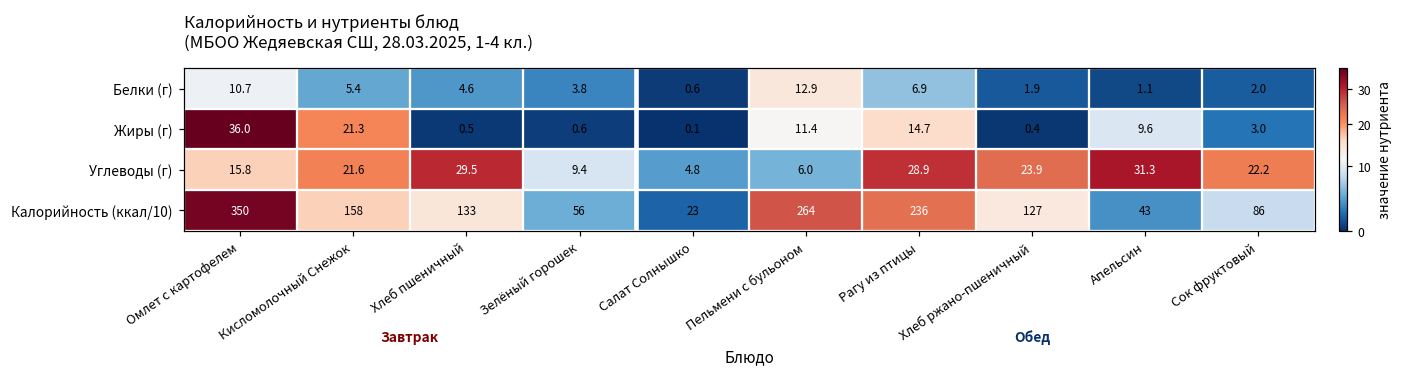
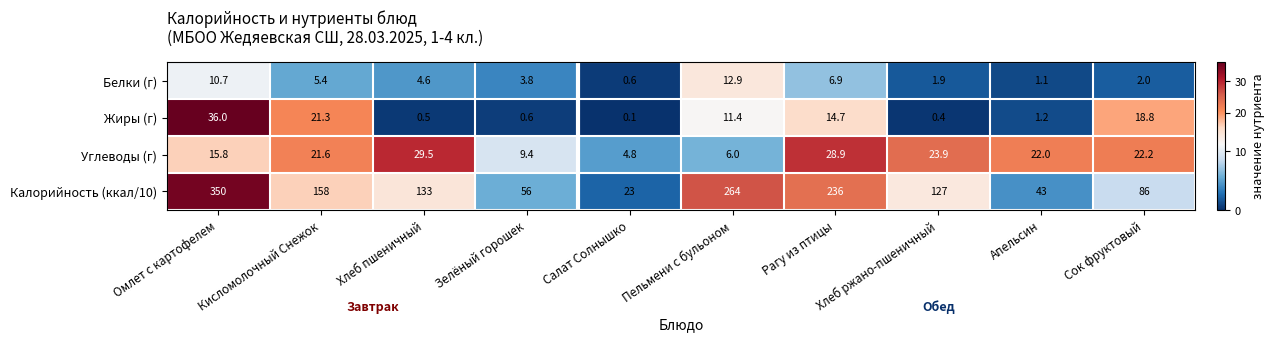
  {
    "Белки (г)": {
      "Омлет с картофелем": 10.7,
      "Кисломолочный Снежок": 5.4,
      "Хлеб пшеничный": 4.6,
      "Зелёный горошек": 3.8,
      "Салат Солнышко": 0.6,
      "Пельмени с бульоном": 12.9,
      "Рагу из птицы": 6.9,
      "Хлеб ржано-пшеничный": 1.9,
      "Апельсин": 1.1,
      "Сок фруктовый": 2.0
    },
    "Жиры (г)": {
      "Омлет с картофелем": 36.0,
      "Кисломолочный Снежок": 21.3,
      "Хлеб пшеничный": 0.5,
      "Зелёный горошек": 0.6,
      "Салат Солнышко": 0.1,
      "Пельмени с бульоном": 11.4,
      "Рагу из птицы": 14.7,
      "Хлеб ржано-пшеничный": 0.4,
-     "Апельсин": 9.6,
-     "Сок фруктовый": 3.0
+     "Апельсин": 1.2,
+     "Сок фруктовый": 18.8
    },
    "Углеводы (г)": {
      "Омлет с картофелем": 15.8,
      "Кисломолочный Снежок": 21.6,
      "Хлеб пшеничный": 29.5,
      "Зелёный горошек": 9.4,
      "Салат Солнышко": 4.8,
      "Пельмени с бульоном": 6.0,
      "Рагу из птицы": 28.9,
      "Хлеб ржано-пшеничный": 23.9,
-     "Апельсин": 31.3,
+     "Апельсин": 22.0,
      "Сок фруктовый": 22.2
    },
    "Калорийность (ккал/10)": {
      "Омлет с картофелем": 350,
      "Кисломолочный Снежок": 158,
      "Хлеб пшеничный": 133,
      "Зелёный горошек": 56,
      "Салат Солнышко": 23,
      "Пельмени с бульоном": 264,
      "Рагу из птицы": 236,
      "Хлеб ржано-пшеничный": 127,
      "Апельсин": 43,
      "Сок фруктовый": 86
    }
  }
